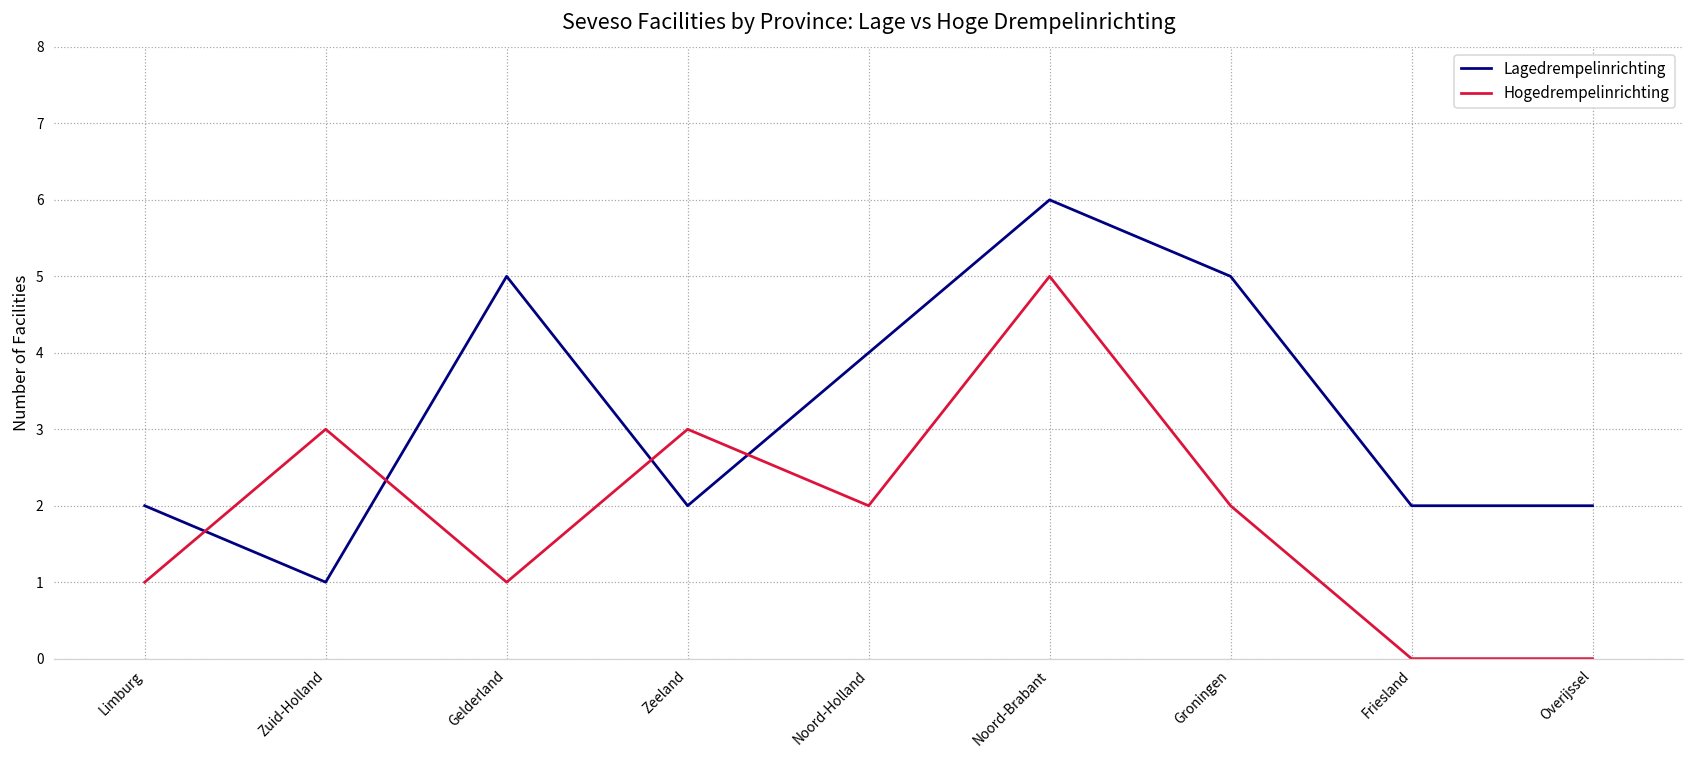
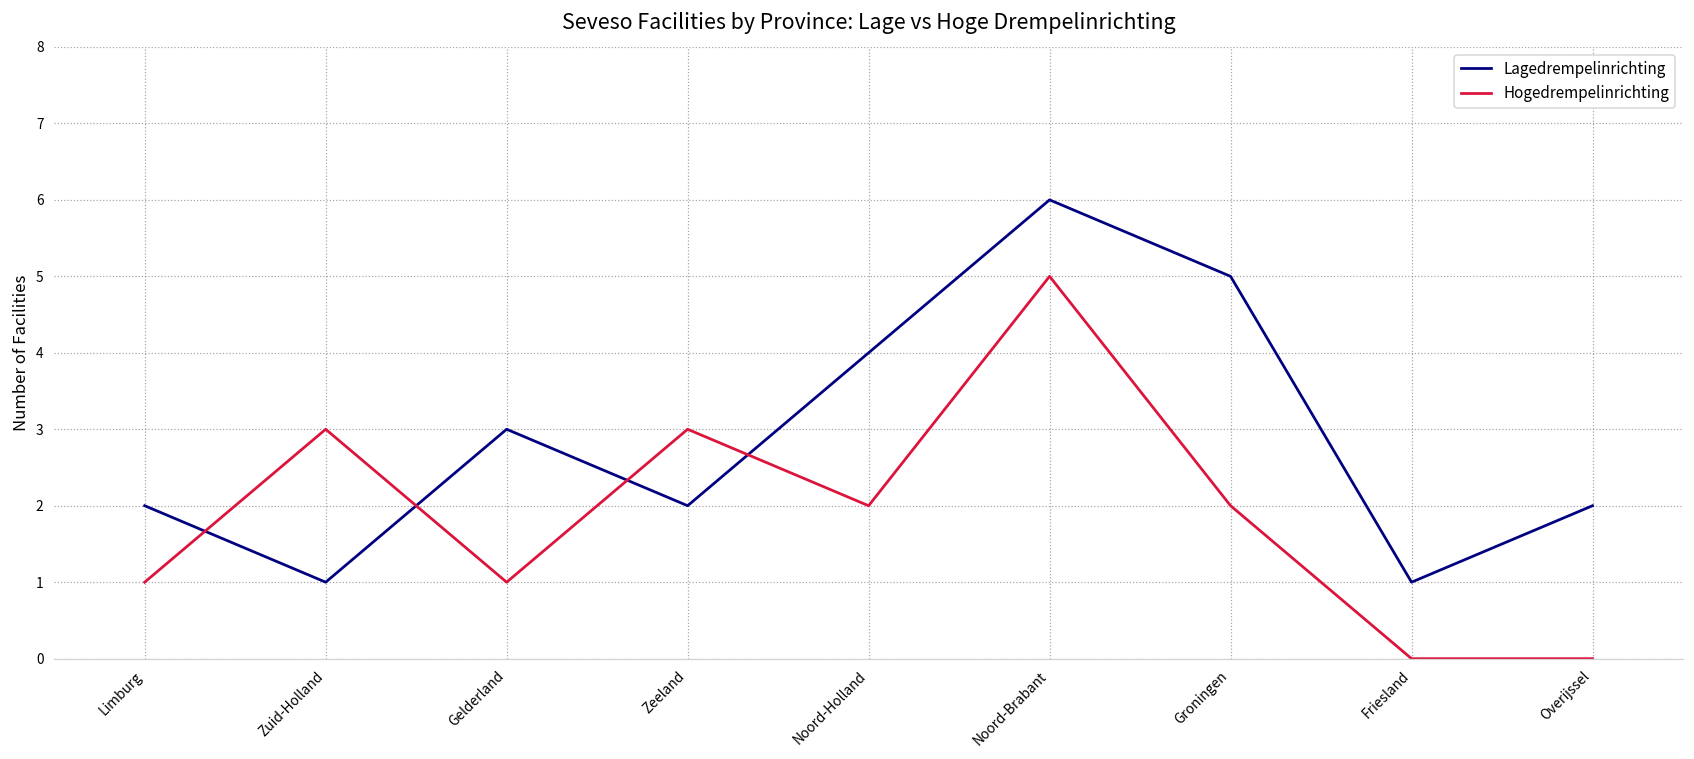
  {
    "Lagedrempelinrichting": {
      "Limburg": 2,
      "Zuid-Holland": 1,
-     "Gelderland": 5,
+     "Gelderland": 3,
      "Zeeland": 2,
      "Noord-Holland": 4,
      "Noord-Brabant": 6,
      "Groningen": 5,
-     "Friesland": 2,
+     "Friesland": 1,
      "Overijssel": 2
    },
    "Hogedrempelinrichting": {
      "Limburg": 1,
      "Zuid-Holland": 3,
      "Gelderland": 1,
      "Zeeland": 3,
      "Noord-Holland": 2,
      "Noord-Brabant": 5,
      "Groningen": 2,
      "Friesland": 0,
      "Overijssel": 0
    }
  }
